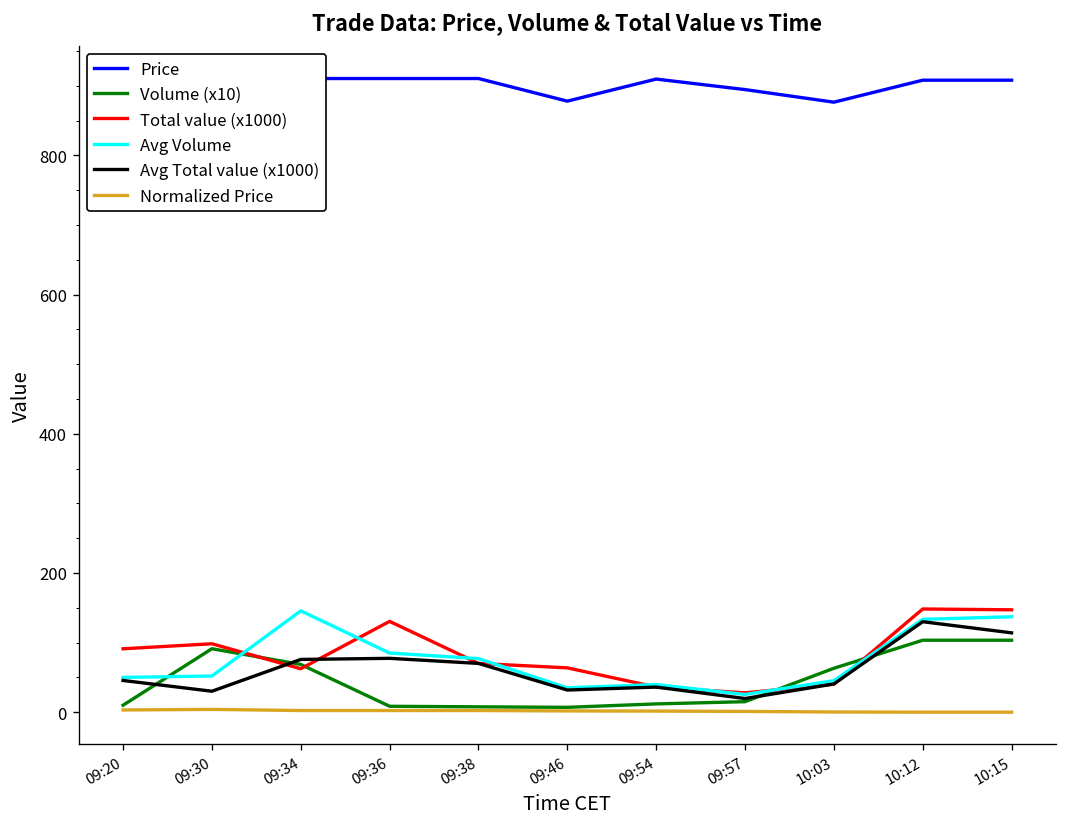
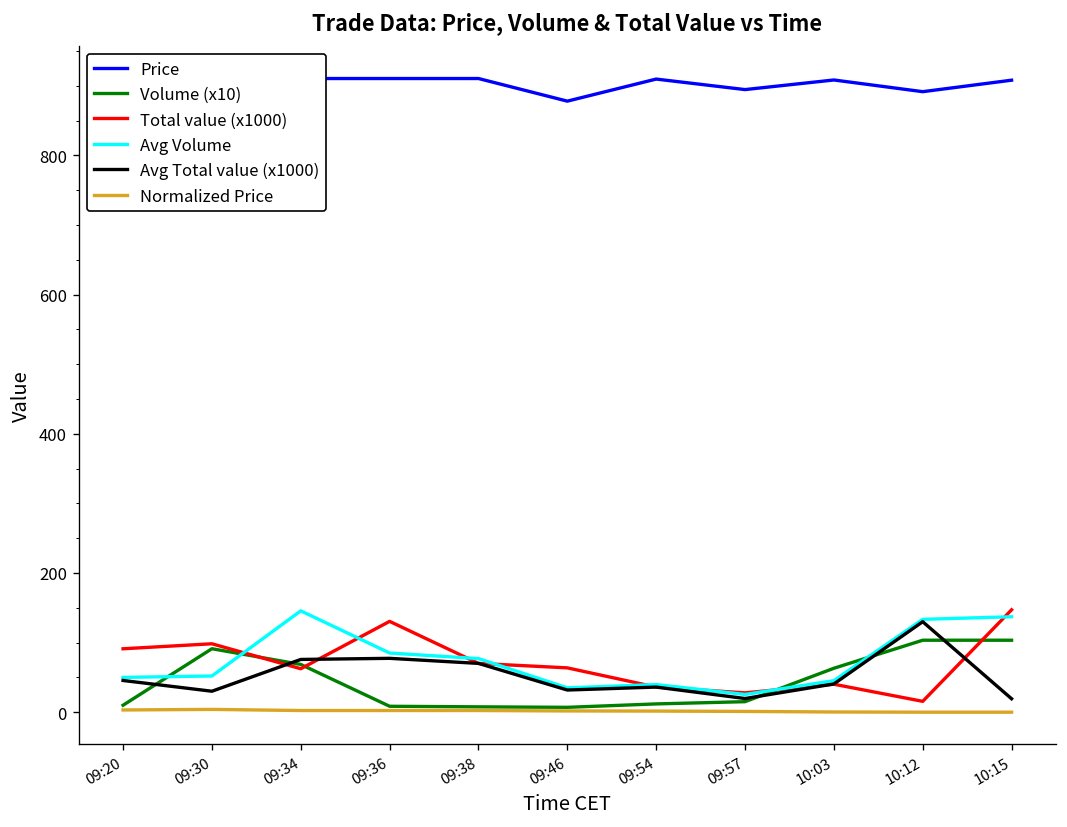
  {
    "Price": {
      "09:36": 910,
      "09:38": 910,
      "09:46": 880,
      "09:54": 910,
      "09:57": 890,
-     "10:03": 880,
-     "10:12": 910,
+     "10:03": 910,
+     "10:12": 890,
      "10:15": 910
    },
    "Volume (x10)": {
      "09:20": 10,
      "09:30": 90,
      "09:34": 70,
      "09:36": 10,
      "09:38": 10,
      "09:46": 10,
      "09:54": 10,
      "09:57": 20,
      "10:03": 60,
      "10:12": 100,
      "10:15": 100
    },
    "Total value (x1000)": {
      "09:20": 90,
      "09:30": 100,
      "09:34": 60,
      "09:36": 130,
      "09:46": 60,
-     "10:12": 150,
+     "10:12": 20,
      "10:15": 150
    },
    "Avg Volume": {
      "09:20": 50,
      "09:30": 50,
      "09:34": 150,
      "09:36": 90,
      "09:38": 80,
      "10:03": 50,
      "10:15": 140
    },
    "Avg Total value (x1000)": {
      "09:20": 50,
      "09:30": 30,
      "09:34": 80,
      "09:36": 80,
      "09:57": 20,
-     "10:15": 110
+     "10:15": 20
    },
    "Normalized Price": {
      "09:20": 0,
      "09:30": 0,
      "09:34": 0,
      "09:36": 0,
      "09:38": 0,
      "09:46": 0,
      "09:54": 0,
      "09:57": 0,
      "10:03": 0,
      "10:12": 0,
      "10:15": 0
    }
  }
